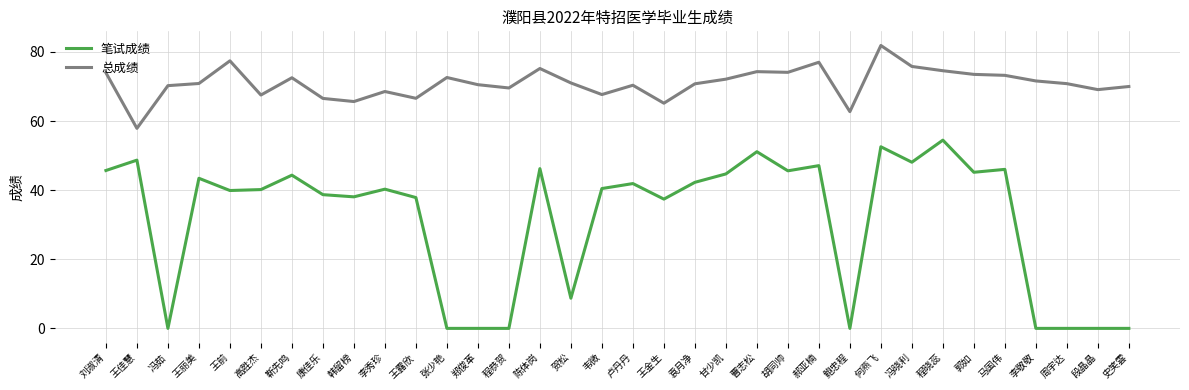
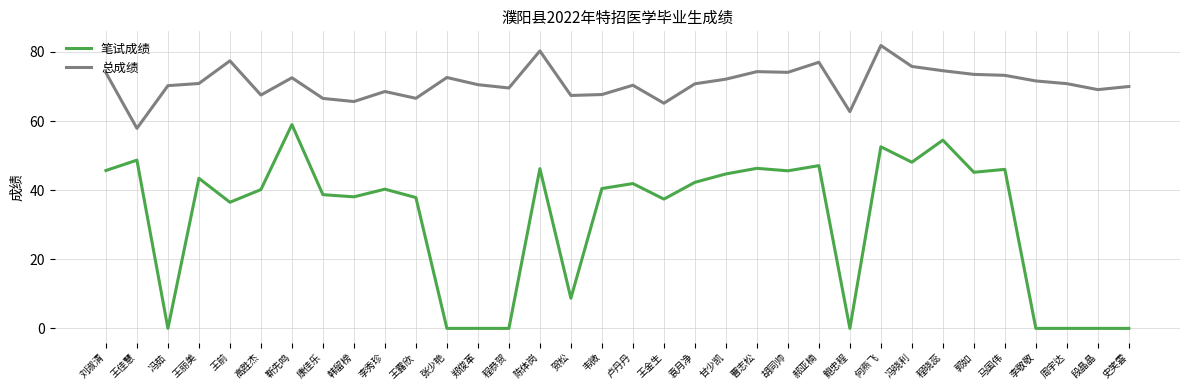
  {
    "笔试成绩": {
      "刘淑清": 46,
      "王佳慧": 49,
      "冯茹": 0,
      "王丽美": 43,
-     "王前": 40,
+     "王前": 37,
      "高胜杰": 40,
-     "靳先鸣": 44,
+     "靳先鸣": 59,
      "康佳乐": 39,
      "韩留榜": 38,
      "李秀珍": 40,
      "王露欣": 38,
      "张少艳": 0,
      "郑俊革": 0,
      "程恭贺": 0,
      "陈体岗": 46,
      "贺松": 9,
      "韦微": 40,
      "卢丹丹": 42,
      "王金生": 37,
      "袁月净": 42,
      "甘少凯": 45,
-     "曹志松": 51,
+     "曹志松": 46,
      "胡同帅": 46,
      "郝亚楠": 47,
      "鲍忠程": 0,
      "何燕飞": 53,
      "冯晓利": 48,
      "程晓蕊": 54,
      "郭如": 45,
      "马国伟": 46,
      "李敬敬": 0,
      "周宇达": 0,
      "段晶晶": 0,
      "史笑雲": 0
    },
    "总成绩": {
      "刘淑清": 74,
      "王佳慧": 58,
      "冯茹": 70,
      "王丽美": 71,
      "王前": 77,
      "高胜杰": 68,
      "靳先鸣": 73,
      "康佳乐": 67,
      "韩留榜": 66,
      "李秀珍": 69,
      "王露欣": 67,
      "张少艳": 73,
      "郑俊革": 71,
      "程恭贺": 70,
-     "陈体岗": 75,
-     "贺松": 71,
+     "陈体岗": 80,
+     "贺松": 67,
      "韦微": 68,
      "卢丹丹": 70,
      "王金生": 65,
      "袁月净": 71,
      "甘少凯": 72,
      "曹志松": 74,
      "胡同帅": 74,
      "郝亚楠": 77,
      "鲍忠程": 63,
      "何燕飞": 82,
      "冯晓利": 76,
      "程晓蕊": 75,
      "郭如": 74,
      "马国伟": 73,
      "李敬敬": 72,
      "周宇达": 71,
      "段晶晶": 69,
      "史笑雲": 70
    }
  }
